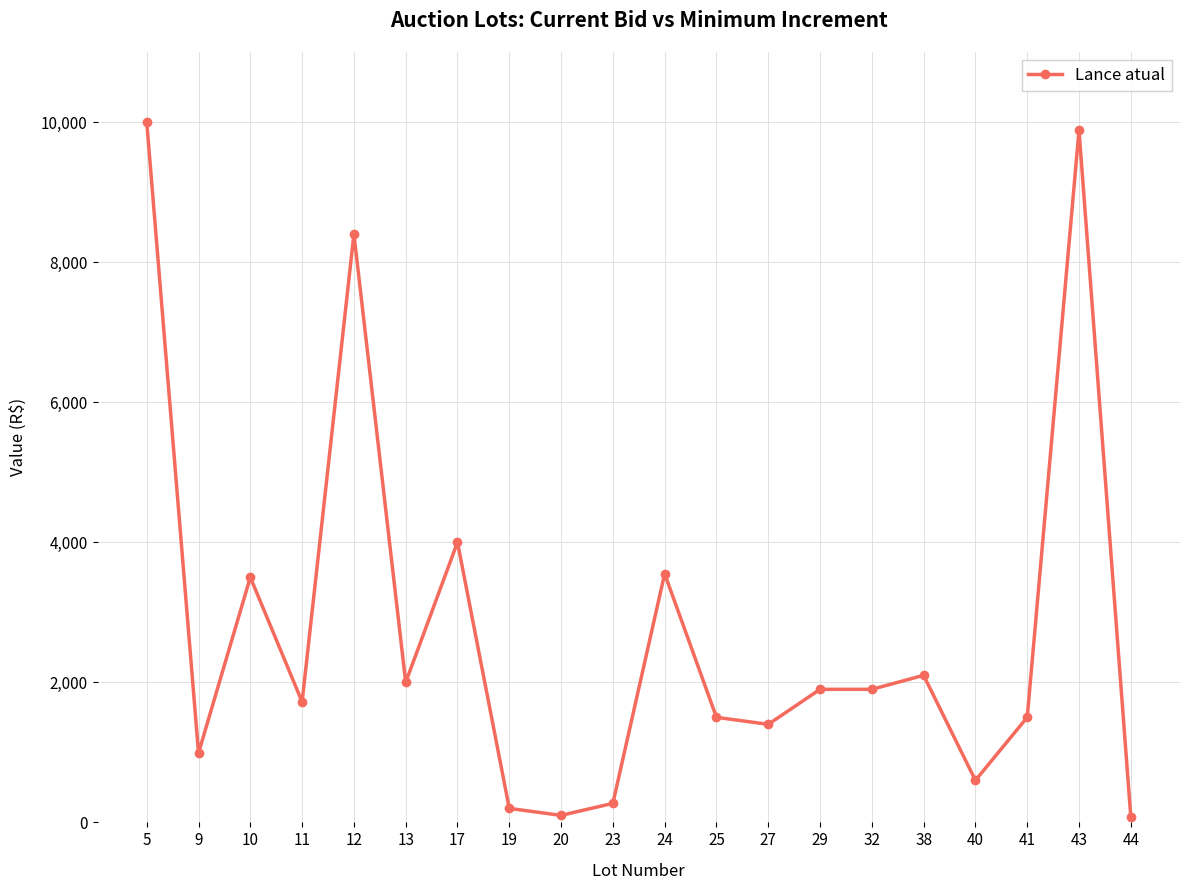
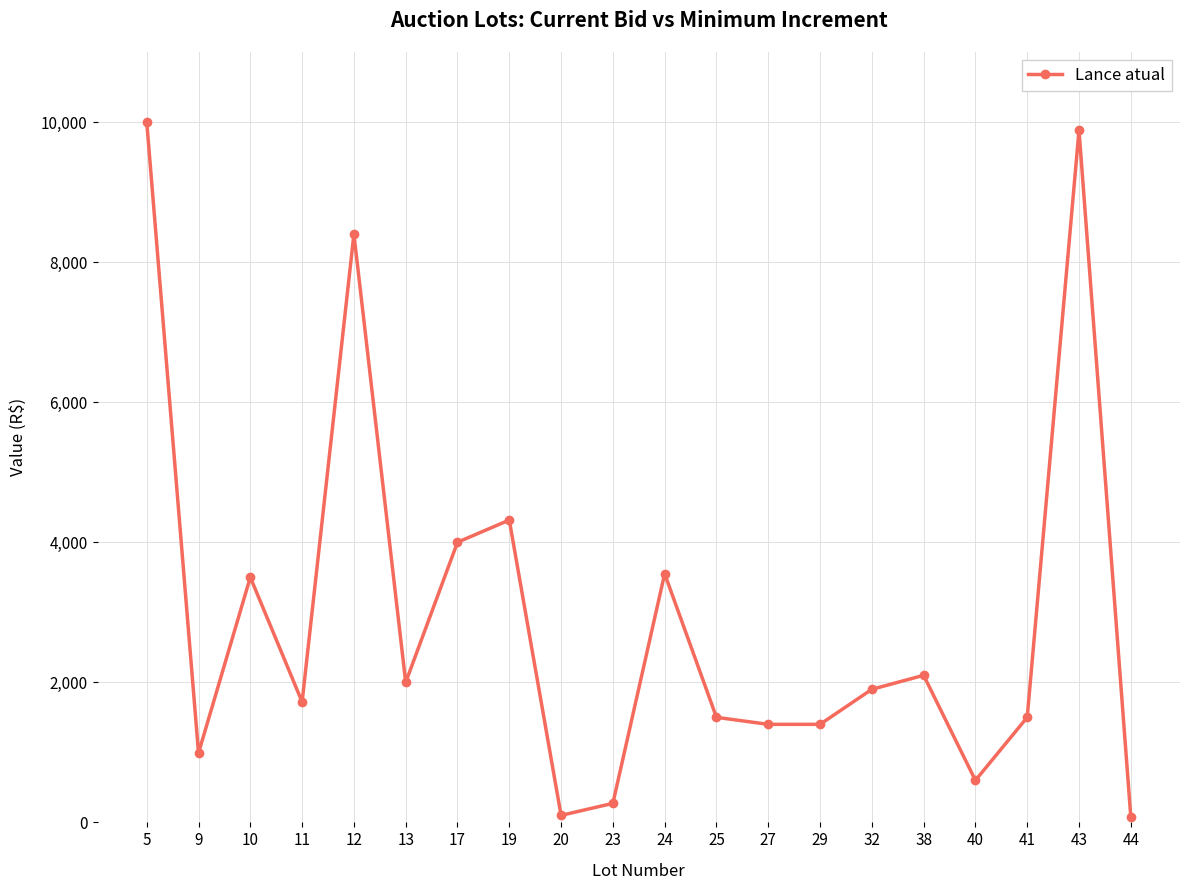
  {
    "5": "10,000",
    "9": "1,000",
    "10": "3,500",
    "11": "1,700",
    "12": "8,400",
    "13": "2,000",
    "17": "4,000",
-   "19": "200",
+   "19": "4,300",
    "20": "100",
    "23": "300",
    "24": "3,600",
    "25": "1,500",
    "27": "1,400",
-   "29": "1,900",
+   "29": "1,400",
    "32": "1,900",
    "38": "2,100",
    "40": "600",
    "41": "1,500",
    "43": "9,900",
    "44": "100"
  }
